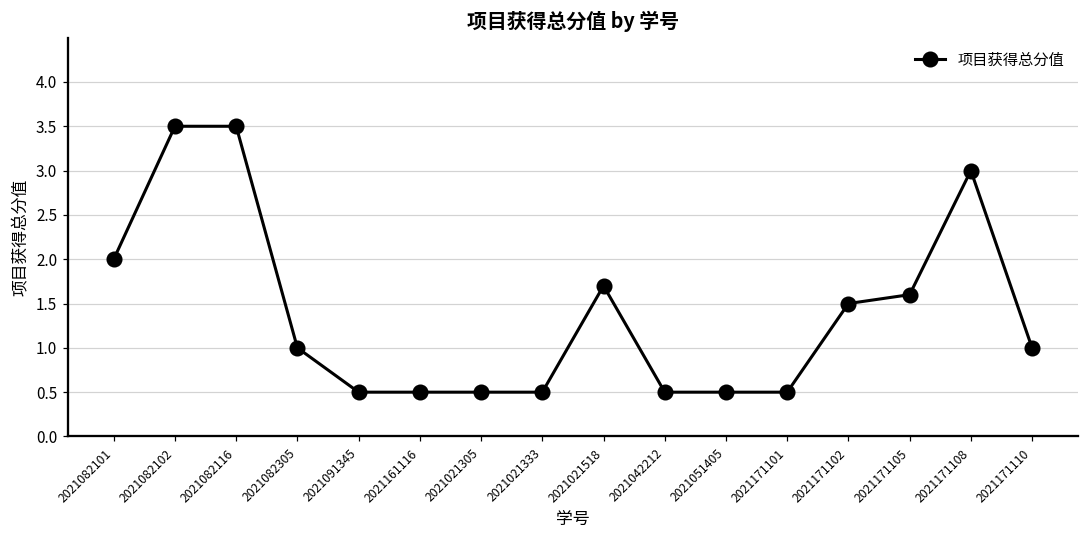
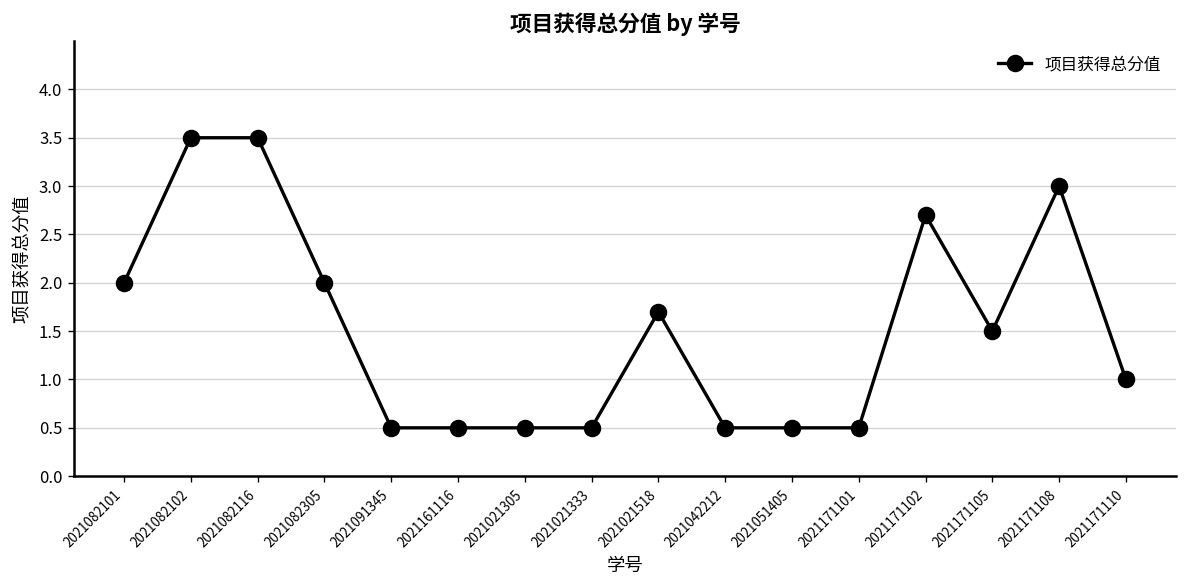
  {
    "2021082101": 2.0,
    "2021082102": 3.5,
    "2021082116": 3.5,
-   "2021082305": 1,
+   "2021082305": 2,
    "2021091345": 0.5,
    "2021161116": 0.5,
    "2021021305": 0.5,
    "2021021333": 0.5,
    "2021021518": 1.7,
    "2021042212": 0.5,
    "2021051405": 0.5,
    "2021171101": 0.5,
-   "2021171102": 1.5,
-   "2021171105": 1.6,
+   "2021171102": 2.7,
+   "2021171105": 1.5,
    "2021171108": 3.0,
    "2021171110": 1.0
  }
